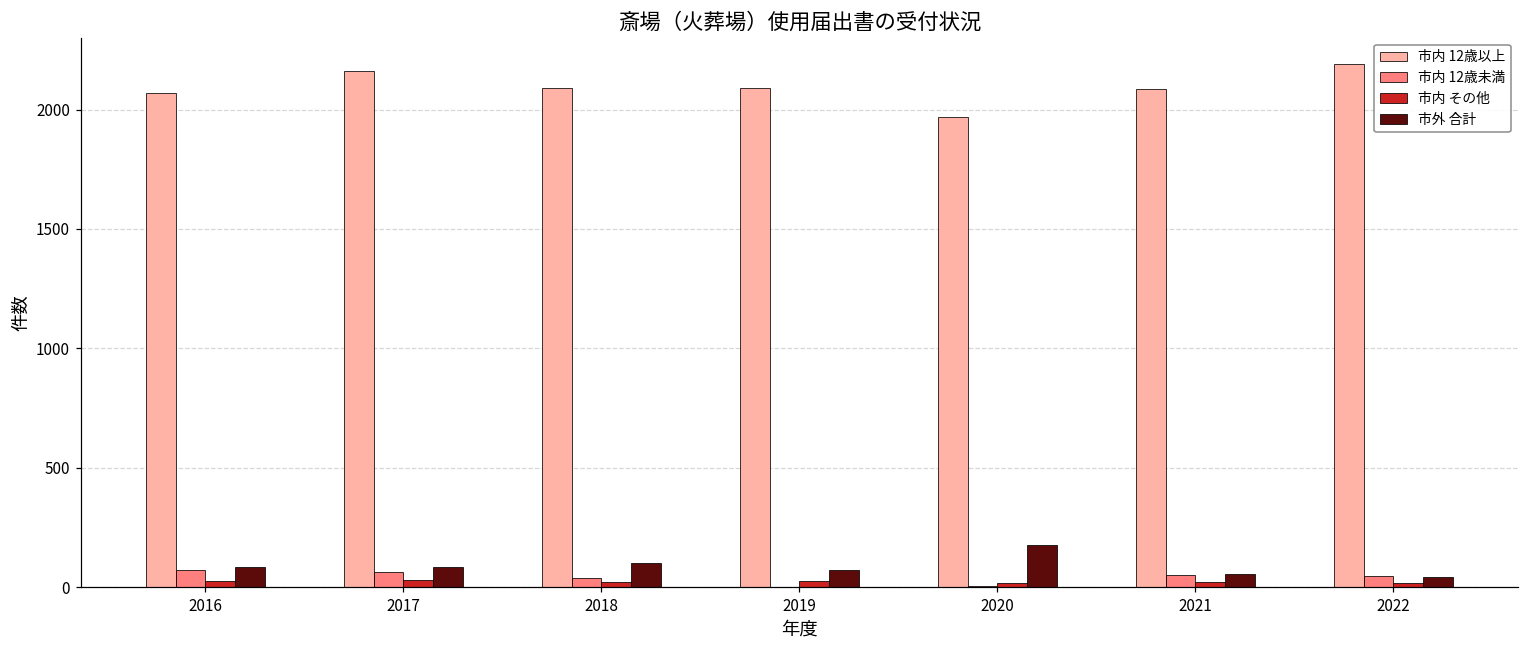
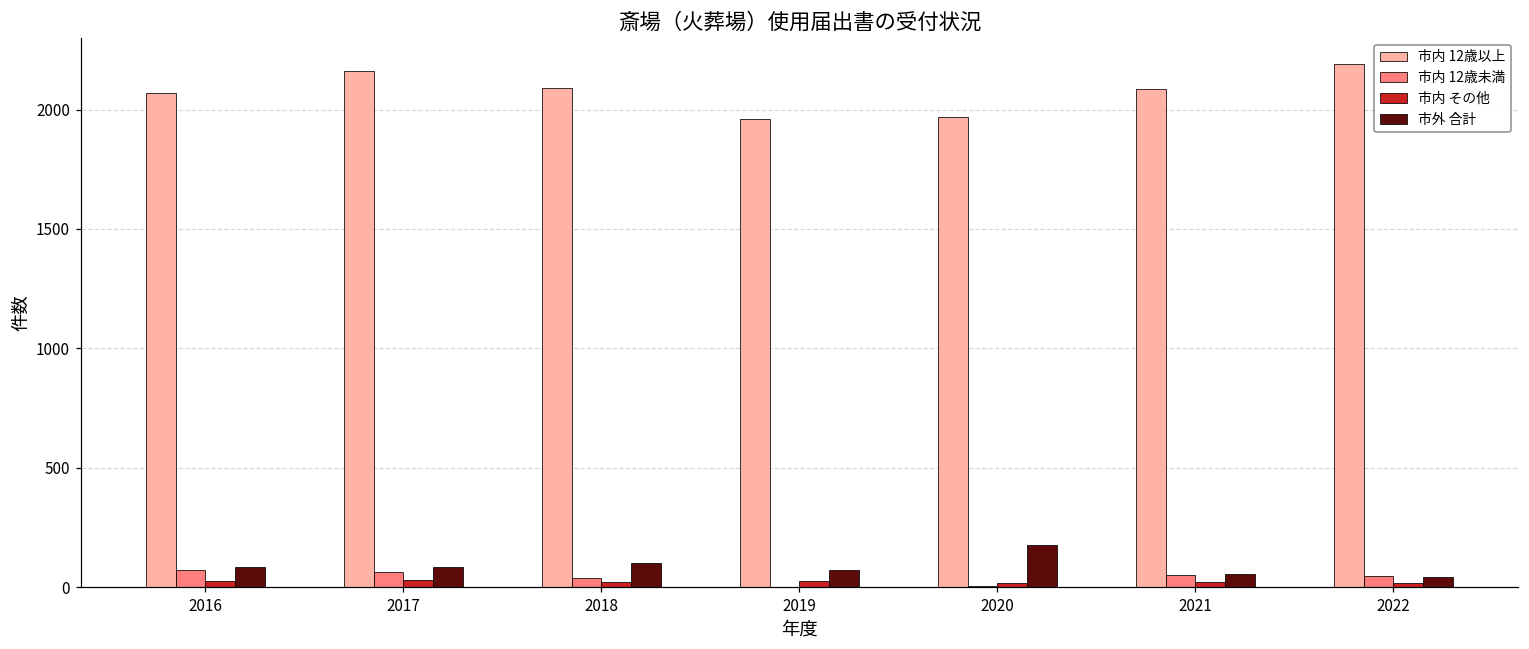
  {
    "市内 12歳以上": {
      "2016": 2070,
      "2017": 2160,
      "2018": 2090,
-     "2019": 2090,
+     "2019": 1960,
      "2020": 1970,
      "2021": 2090,
      "2022": 2190
    },
    "市内 12歳未満": {
      "2016": 70,
      "2017": 70,
      "2018": 40,
      "2021": 50,
      "2022": 50
    },
    "市内 その他": {
      "2016": 30,
      "2017": 30,
      "2018": 20,
      "2019": 30,
      "2020": 20,
      "2021": 20,
      "2022": 20
    },
    "市外 合計": {
      "2016": 80,
      "2017": 80,
      "2018": 100,
      "2019": 70,
      "2020": 180,
      "2021": 50,
      "2022": 40
    }
  }
